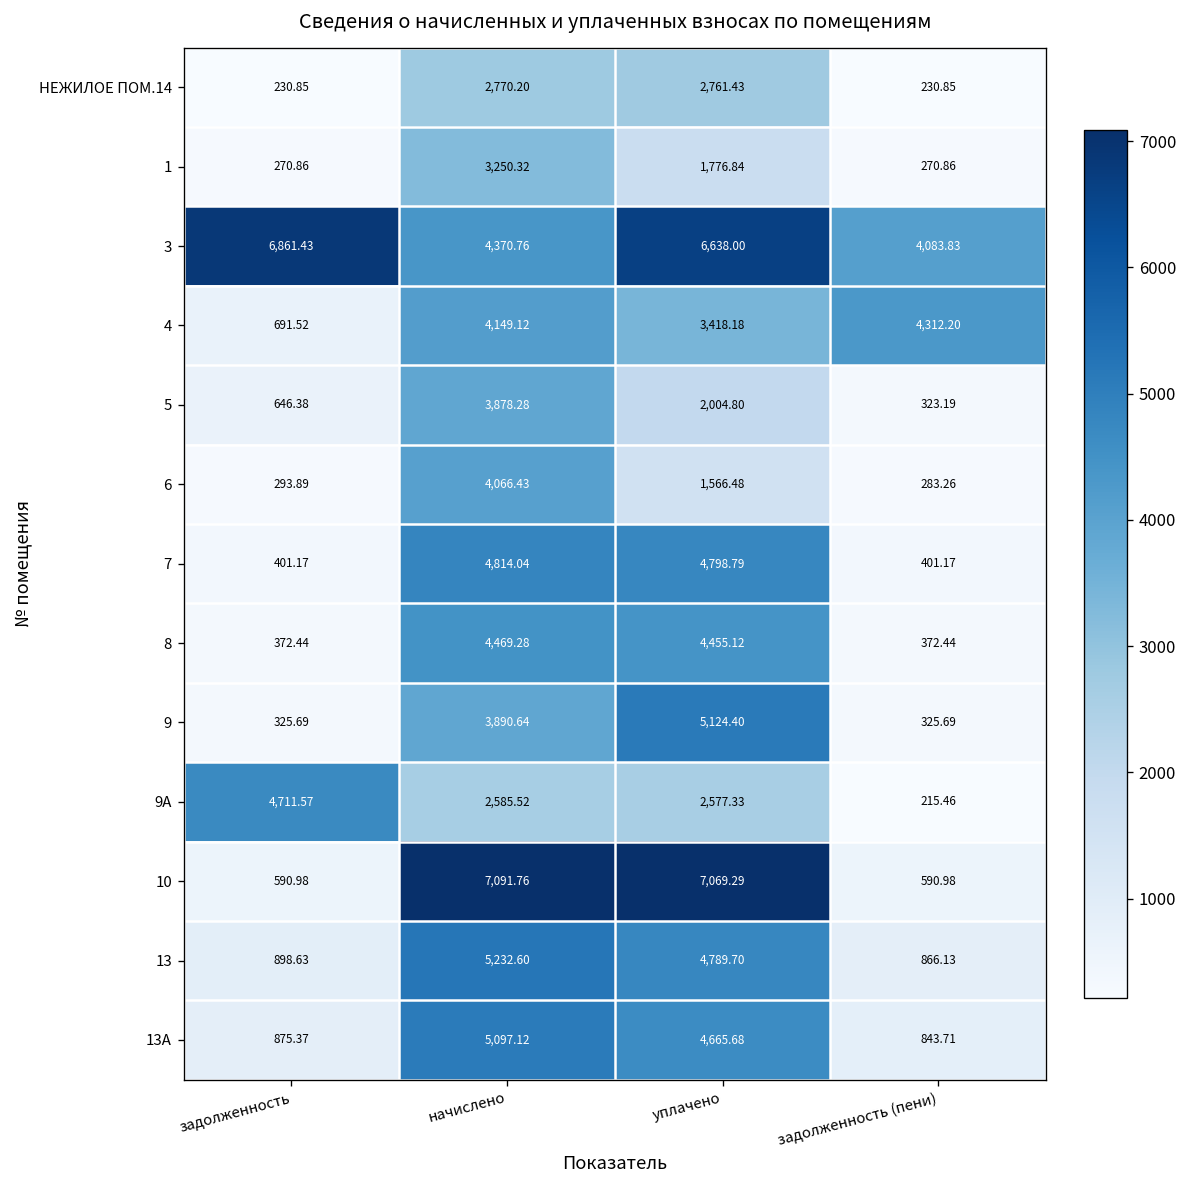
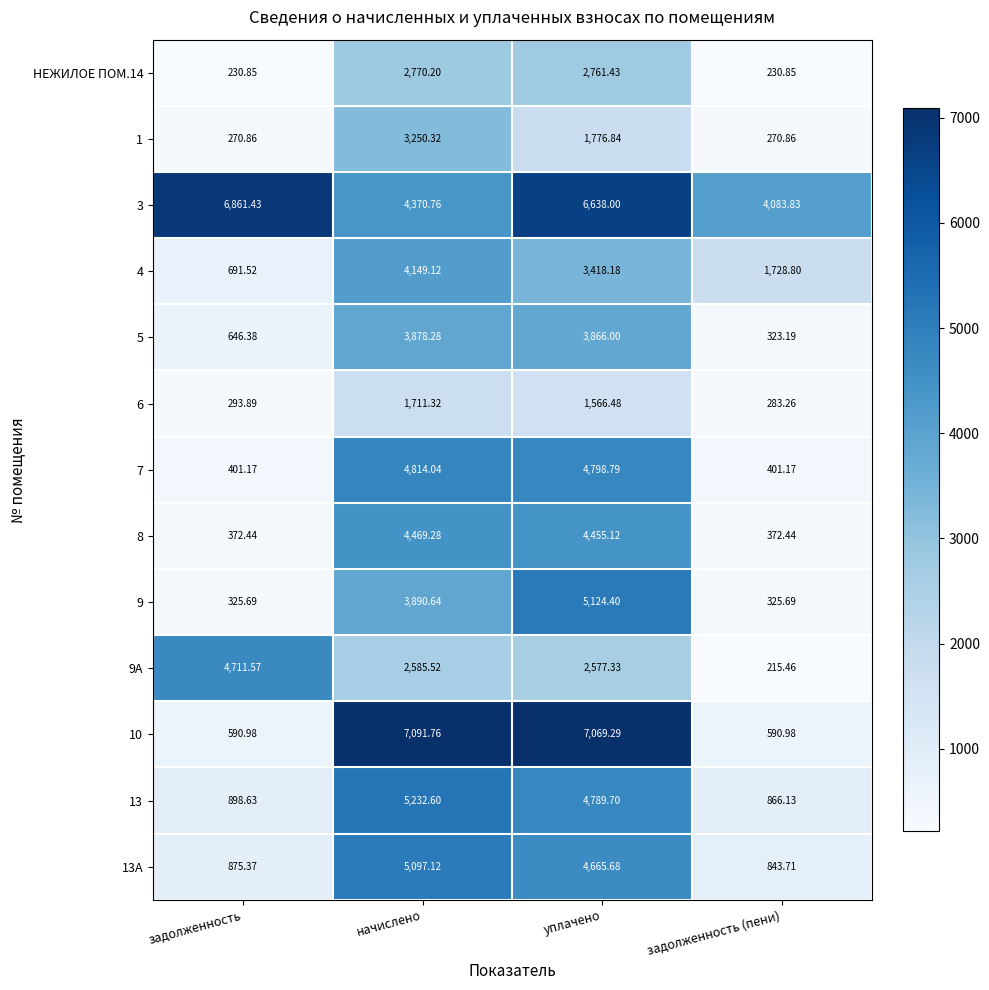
  {
    "НЕЖИЛОЕ ПОМ.14": {
      "задолженность": "230.85",
      "начислено": "2,770.20",
      "уплачено": "2,761.43",
      "задолженность (пени)": "230.85"
    },
    "1": {
      "задолженность": "270.86",
      "начислено": "3,250.32",
      "уплачено": "1,776.84",
      "задолженность (пени)": "270.86"
    },
    "3": {
      "задолженность": "6,861.43",
      "начислено": "4,370.76",
      "уплачено": "6,638.00",
      "задолженность (пени)": "4,083.83"
    },
    "4": {
      "задолженность": "691.52",
      "начислено": "4,149.12",
      "уплачено": "3,418.18",
-     "задолженность (пени)": "4,312.20"
+     "задолженность (пени)": "1,728.80"
    },
    "5": {
      "задолженность": "646.38",
      "начислено": "3,878.28",
-     "уплачено": "2,004.80",
+     "уплачено": "3,866.00",
      "задолженность (пени)": "323.19"
    },
    "6": {
      "задолженность": "293.89",
-     "начислено": "4,066.43",
+     "начислено": "1,711.32",
      "уплачено": "1,566.48",
      "задолженность (пени)": "283.26"
    },
    "7": {
      "задолженность": "401.17",
      "начислено": "4,814.04",
      "уплачено": "4,798.79",
      "задолженность (пени)": "401.17"
    },
    "8": {
      "задолженность": "372.44",
      "начислено": "4,469.28",
      "уплачено": "4,455.12",
      "задолженность (пени)": "372.44"
    },
    "9": {
      "задолженность": "325.69",
      "начислено": "3,890.64",
      "уплачено": "5,124.40",
      "задолженность (пени)": "325.69"
    },
    "9А": {
      "задолженность": "4,711.57",
      "начислено": "2,585.52",
      "уплачено": "2,577.33",
      "задолженность (пени)": "215.46"
    },
    "10": {
      "задолженность": "590.98",
      "начислено": "7,091.76",
      "уплачено": "7,069.29",
      "задолженность (пени)": "590.98"
    },
    "13": {
      "задолженность": "898.63",
      "начислено": "5,232.60",
      "уплачено": "4,789.70",
      "задолженность (пени)": "866.13"
    },
    "13А": {
      "задолженность": "875.37",
      "начислено": "5,097.12",
      "уплачено": "4,665.68",
      "задолженность (пени)": "843.71"
    }
  }
